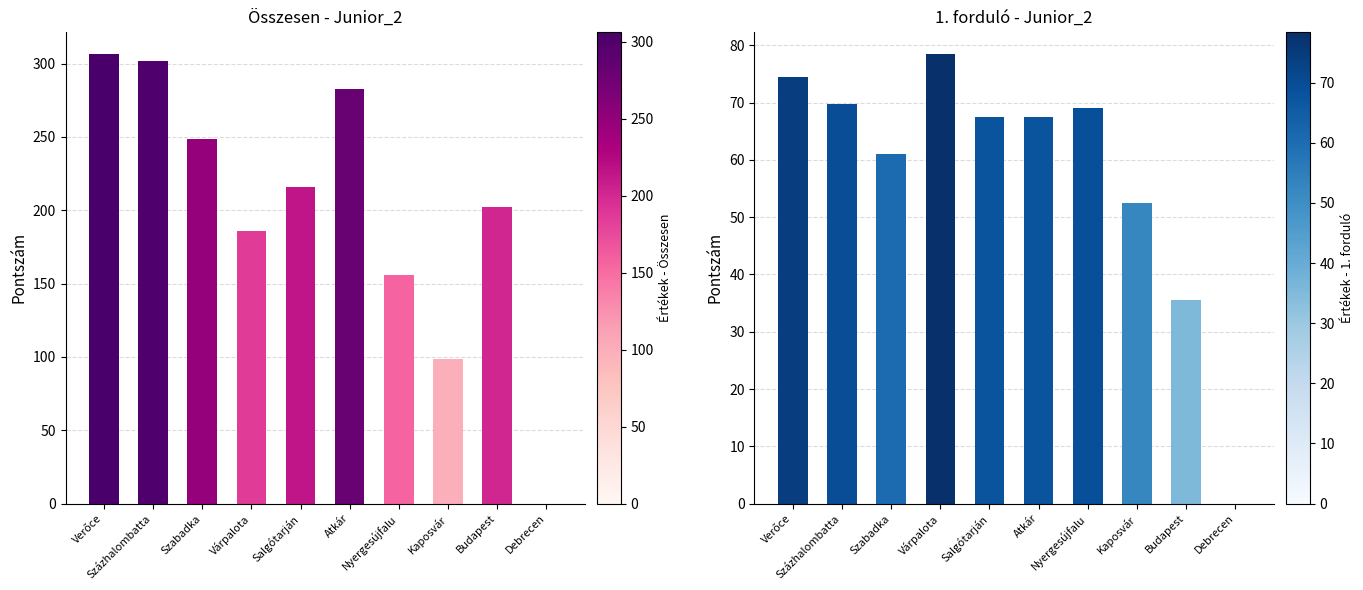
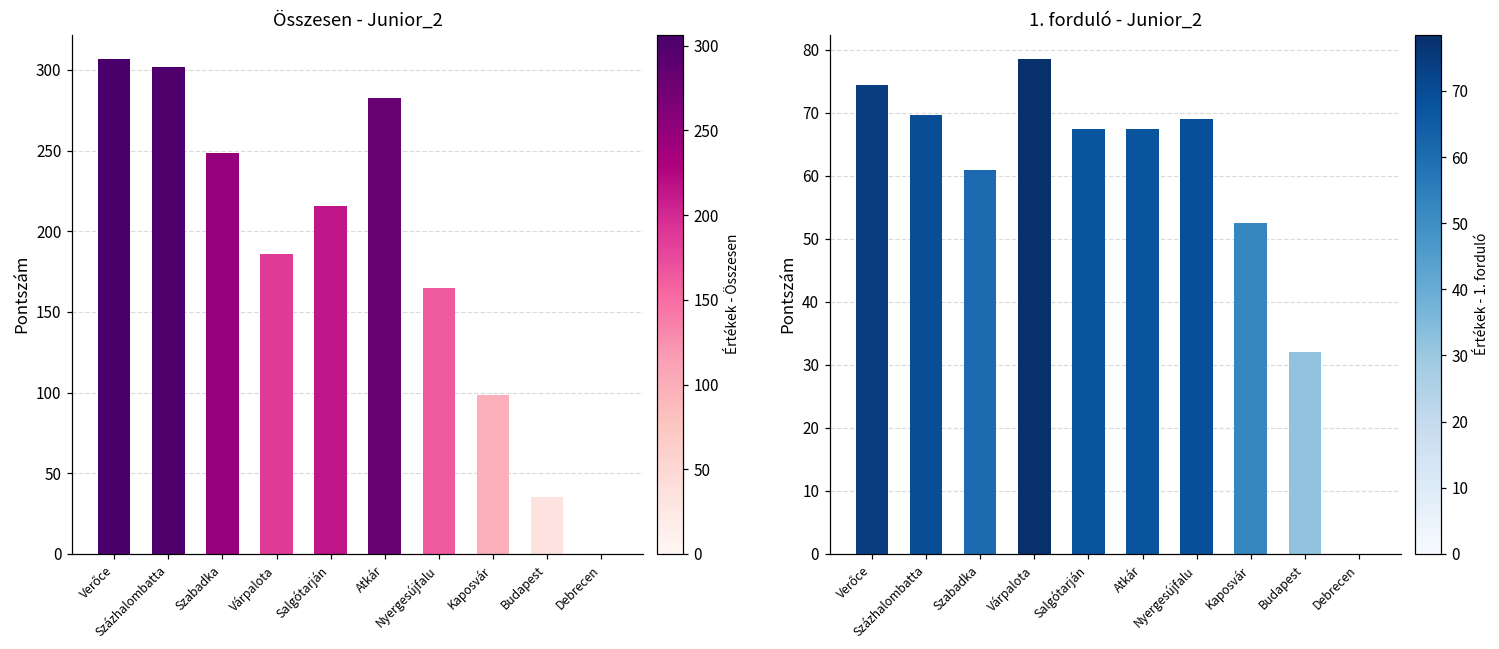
  {
    "Összesen - Junior_2": {
      "Verőce": 307,
      "Százhalombatta": 302,
      "Szabadka": 249,
      "Várpalota": 186,
      "Salgótarján": 216,
      "Atkár": 283,
-     "Nyergesújfalu": 156,
+     "Nyergesújfalu": 165,
      "Kaposvár": 99,
-     "Budapest": 202,
+     "Budapest": 36,
      "Debrecen": 0
    },
    "1. forduló - Junior_2": {
      "Verőce": 75,
      "Százhalombatta": 70,
      "Szabadka": 61,
      "Várpalota": 79,
      "Salgótarján": 68,
      "Atkár": 68,
      "Nyergesújfalu": 69,
      "Kaposvár": 53,
-     "Budapest": 36,
+     "Budapest": 32,
      "Debrecen": 0
    }
  }
